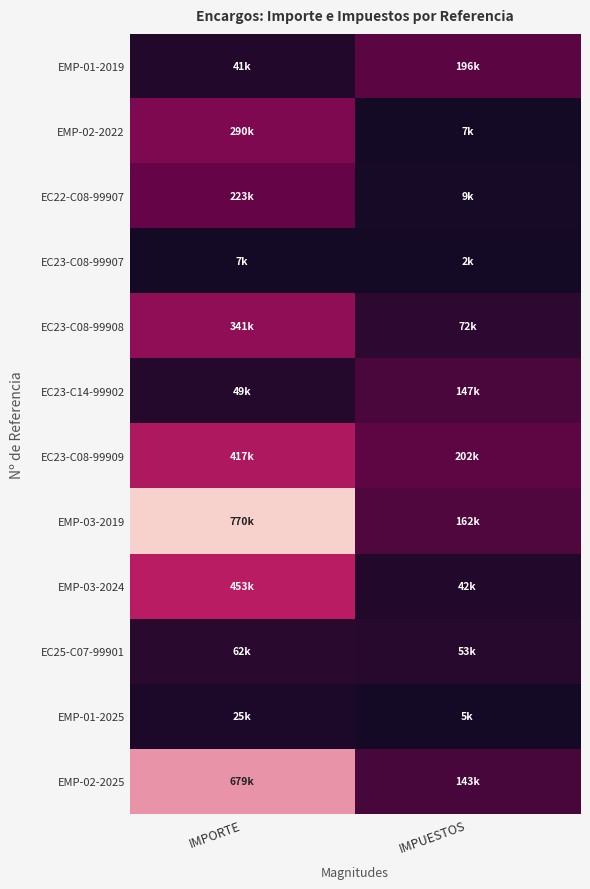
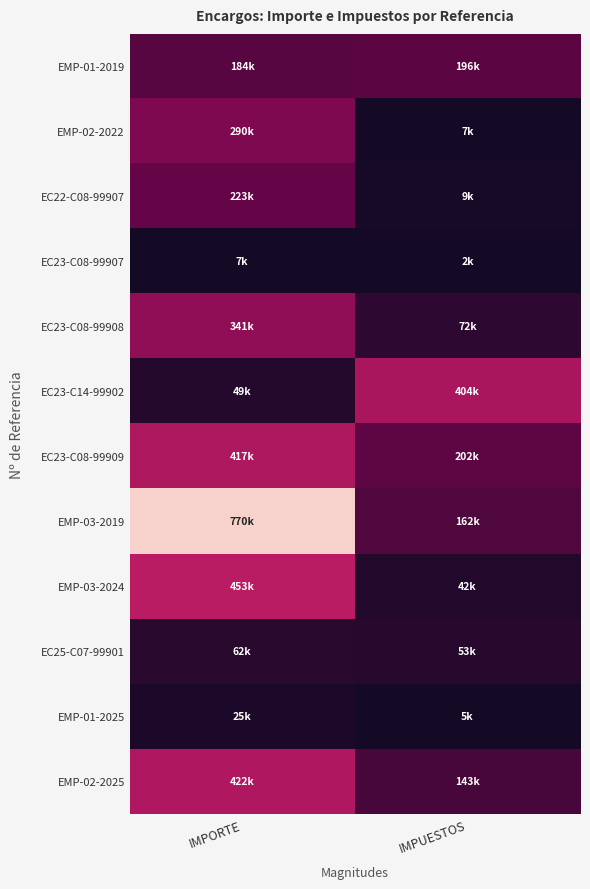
  {
    "EMP-01-2019": {
-     "IMPORTE": "41k",
+     "IMPORTE": "184k",
      "IMPUESTOS": "196k"
    },
    "EMP-02-2022": {
      "IMPORTE": "290k",
      "IMPUESTOS": "7k"
    },
    "EC22-C08-99907": {
      "IMPORTE": "223k",
      "IMPUESTOS": "9k"
    },
    "EC23-C08-99907": {
      "IMPORTE": "7k",
      "IMPUESTOS": "2k"
    },
    "EC23-C08-99908": {
      "IMPORTE": "341k",
      "IMPUESTOS": "72k"
    },
    "EC23-C14-99902": {
      "IMPORTE": "49k",
-     "IMPUESTOS": "147k"
+     "IMPUESTOS": "404k"
    },
    "EC23-C08-99909": {
      "IMPORTE": "417k",
      "IMPUESTOS": "202k"
    },
    "EMP-03-2019": {
      "IMPORTE": "770k",
      "IMPUESTOS": "162k"
    },
    "EMP-03-2024": {
      "IMPORTE": "453k",
      "IMPUESTOS": "42k"
    },
    "EC25-C07-99901": {
      "IMPORTE": "62k",
      "IMPUESTOS": "53k"
    },
    "EMP-01-2025": {
      "IMPORTE": "25k",
      "IMPUESTOS": "5k"
    },
    "EMP-02-2025": {
-     "IMPORTE": "679k",
+     "IMPORTE": "422k",
      "IMPUESTOS": "143k"
    }
  }
